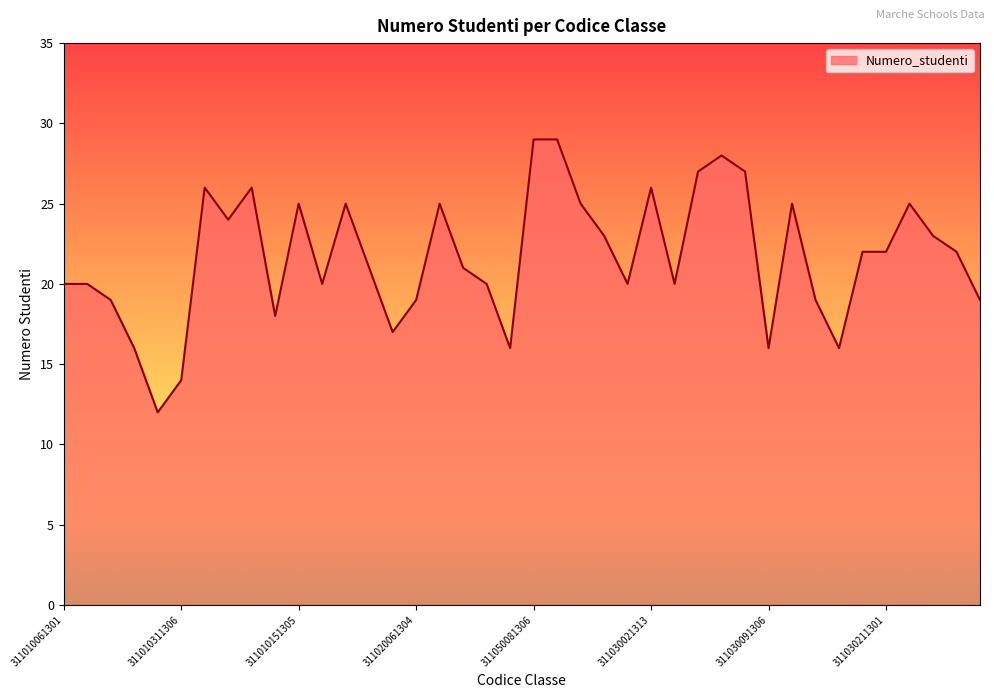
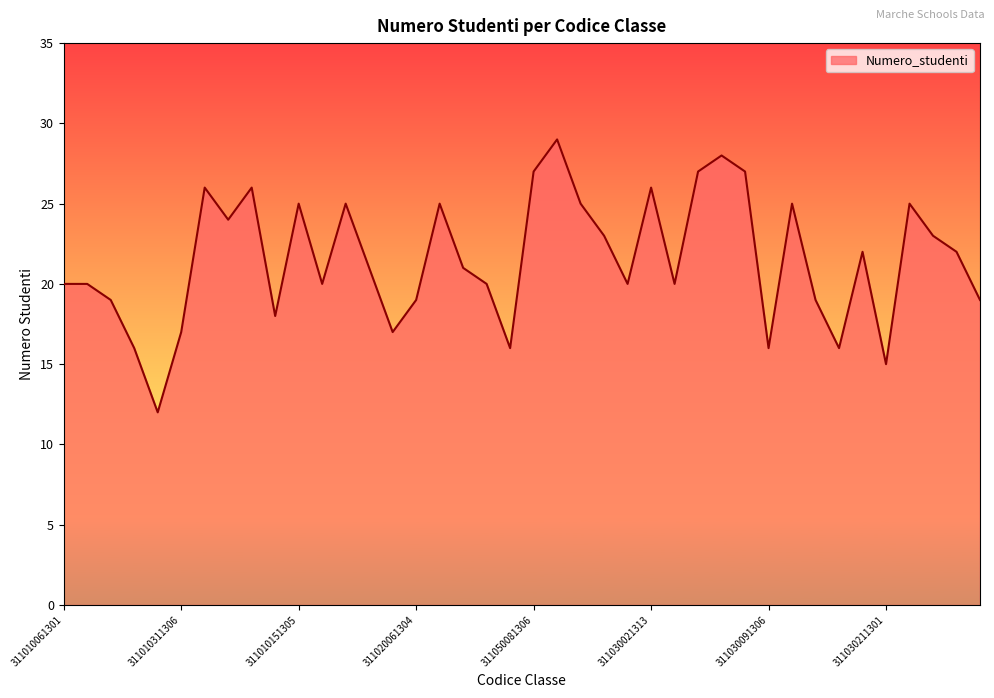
  {
    "311010061301": 20,
-   "311010311306": 14,
+   "311010311306": 17,
    "311010151305": 25,
    "311020061304": 19,
-   "311050081306": 29,
+   "311050081306": 27,
    "311030021313": 26,
    "311030091306": 16,
-   "311030211301": 22
+   "311030211301": 15
  }
